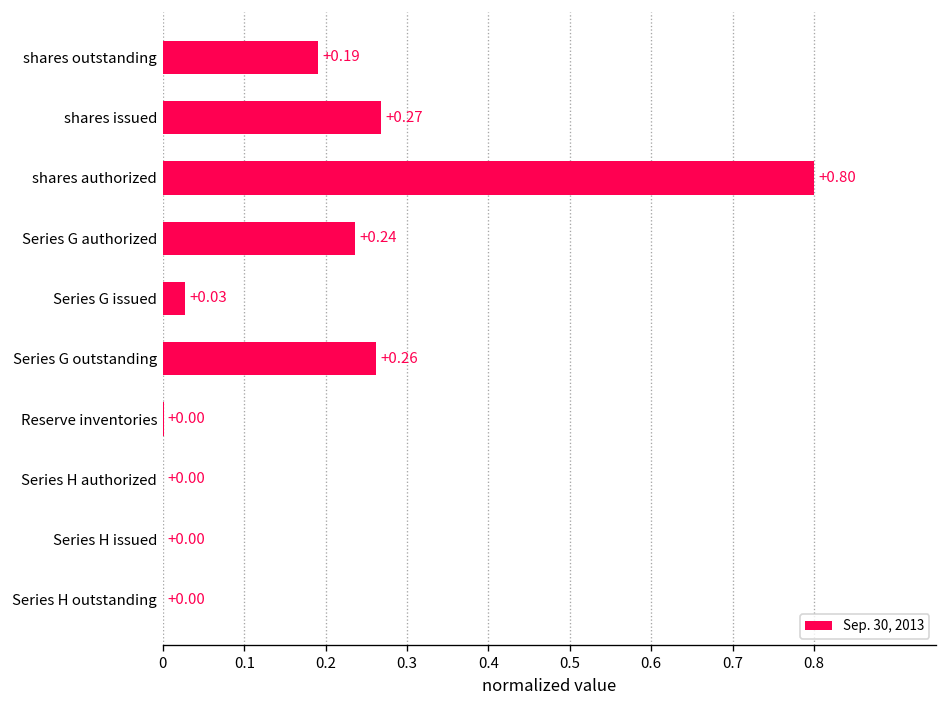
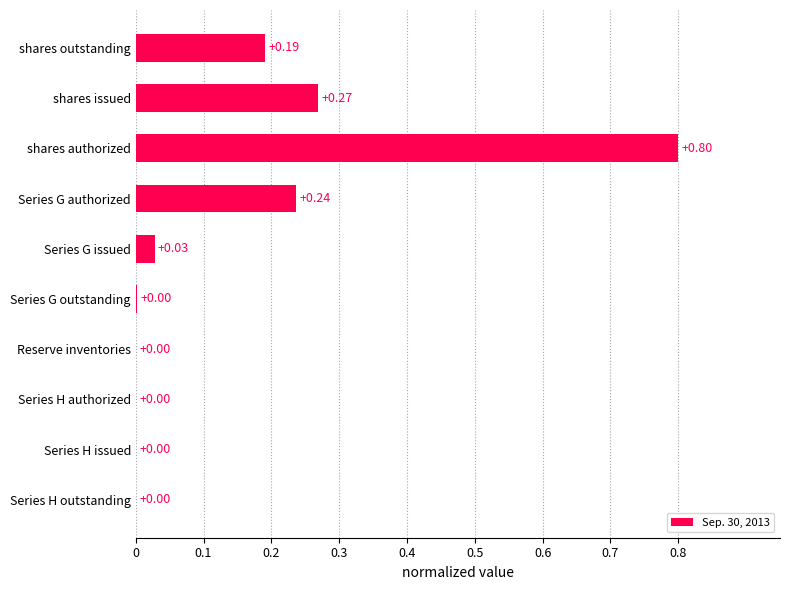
  {
    "shares outstanding": "+0.19",
    "shares issued": "+0.27",
    "shares authorized": "+0.80",
    "Series G authorized": "+0.24",
    "Series G issued": "+0.03",
-   "Series G outstanding": "+0.26",
+   "Series G outstanding": "+0.00",
    "Reserve inventories": "+0.00",
    "Series H authorized": "+0.00",
    "Series H issued": "+0.00",
    "Series H outstanding": "+0.00"
  }
